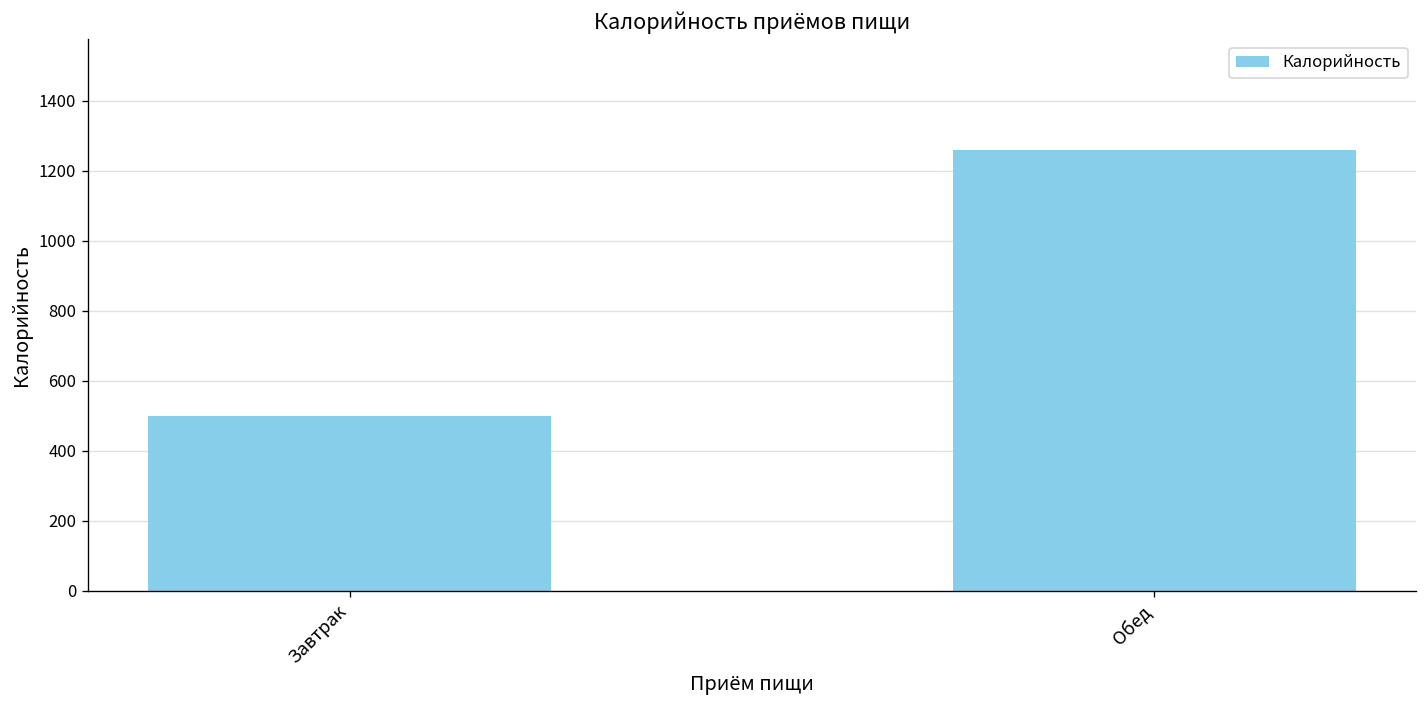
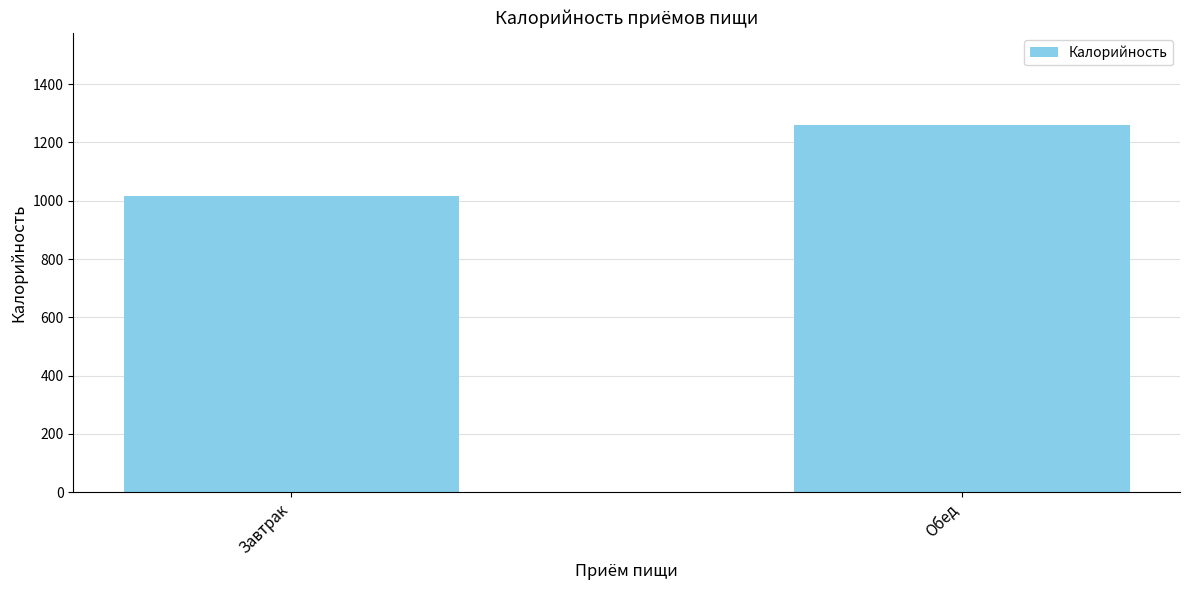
  {
-   "Завтрак": 500,
+   "Завтрак": 1010,
    "Обед": 1260
  }
